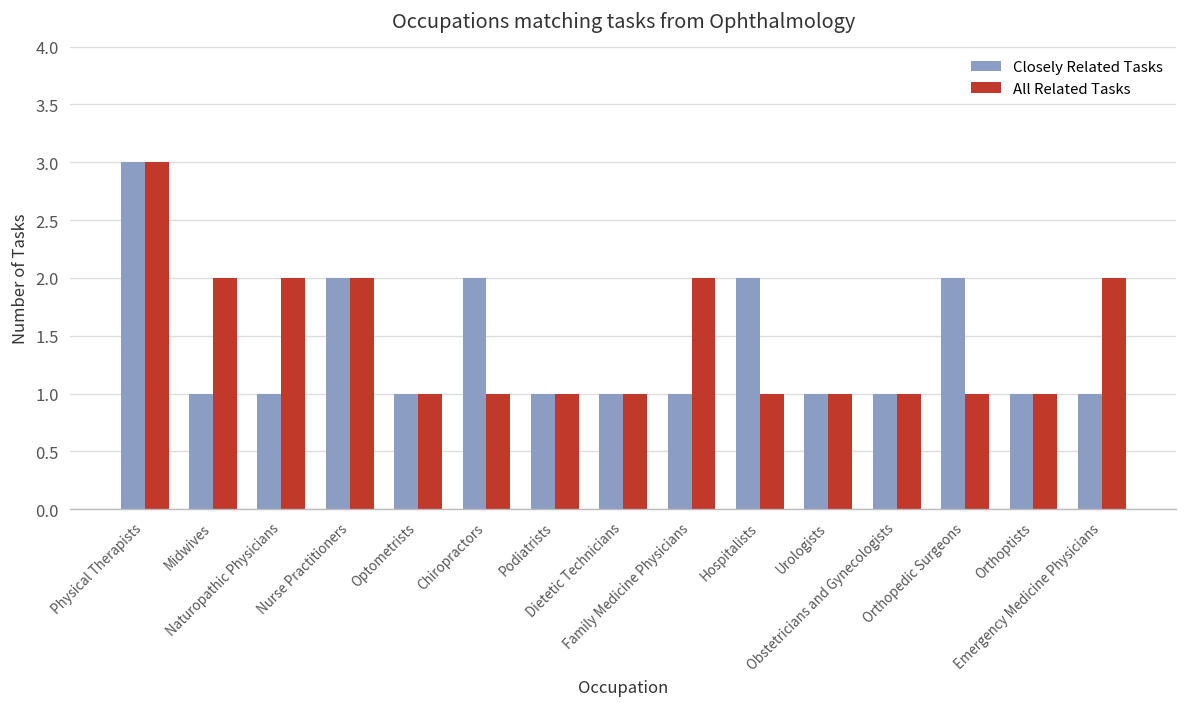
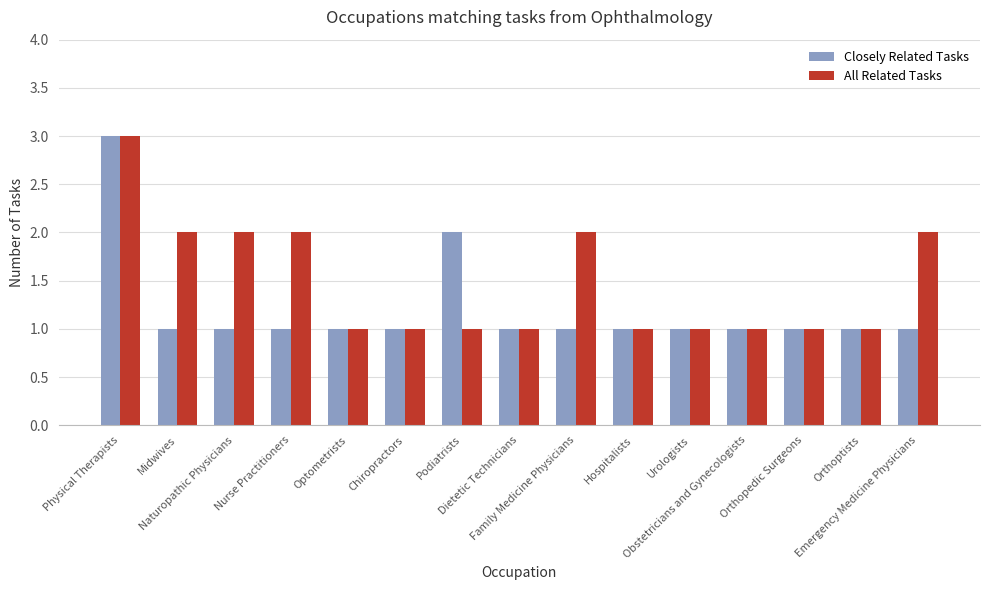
  {
    "Closely Related Tasks": {
      "Physical Therapists": 3,
      "Midwives": 1,
      "Naturopathic Physicians": 1,
-     "Nurse Practitioners": 2,
+     "Nurse Practitioners": 1,
      "Optometrists": 1,
-     "Chiropractors": 2,
-     "Podiatrists": 1,
+     "Chiropractors": 1,
+     "Podiatrists": 2,
      "Dietetic Technicians": 1,
      "Family Medicine Physicians": 1,
-     "Hospitalists": 2,
+     "Hospitalists": 1,
      "Urologists": 1,
      "Obstetricians and Gynecologists": 1,
-     "Orthopedic Surgeons": 2,
+     "Orthopedic Surgeons": 1,
      "Orthoptists": 1,
      "Emergency Medicine Physicians": 1
    },
    "All Related Tasks": {
      "Physical Therapists": 3,
      "Midwives": 2,
      "Naturopathic Physicians": 2,
      "Nurse Practitioners": 2,
      "Optometrists": 1,
      "Chiropractors": 1,
      "Podiatrists": 1,
      "Dietetic Technicians": 1,
      "Family Medicine Physicians": 2,
      "Hospitalists": 1,
      "Urologists": 1,
      "Obstetricians and Gynecologists": 1,
      "Orthopedic Surgeons": 1,
      "Orthoptists": 1,
      "Emergency Medicine Physicians": 2
    }
  }
